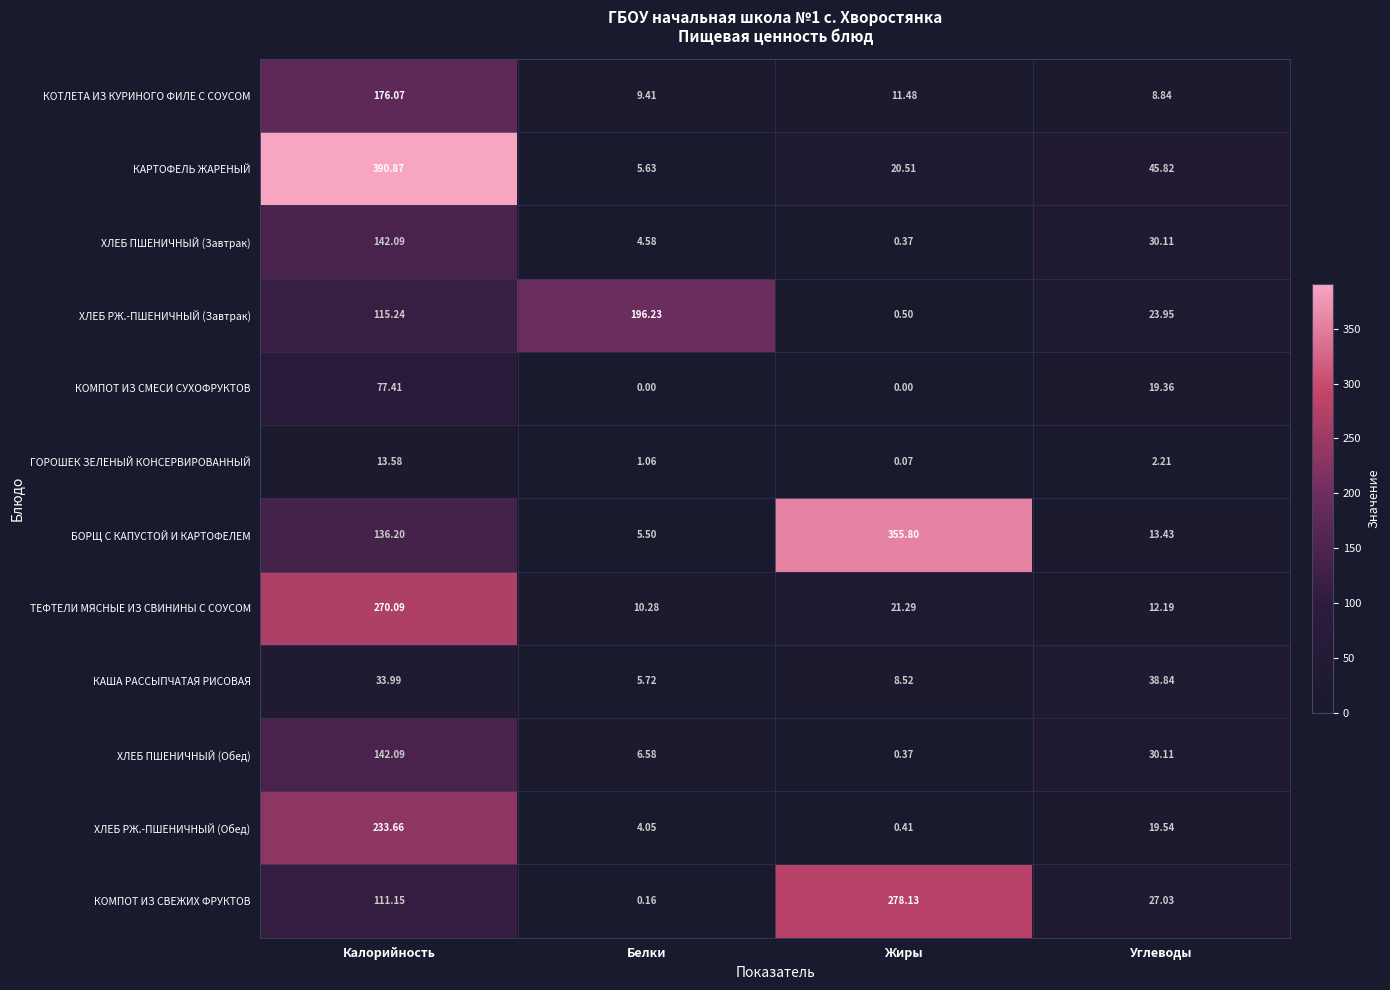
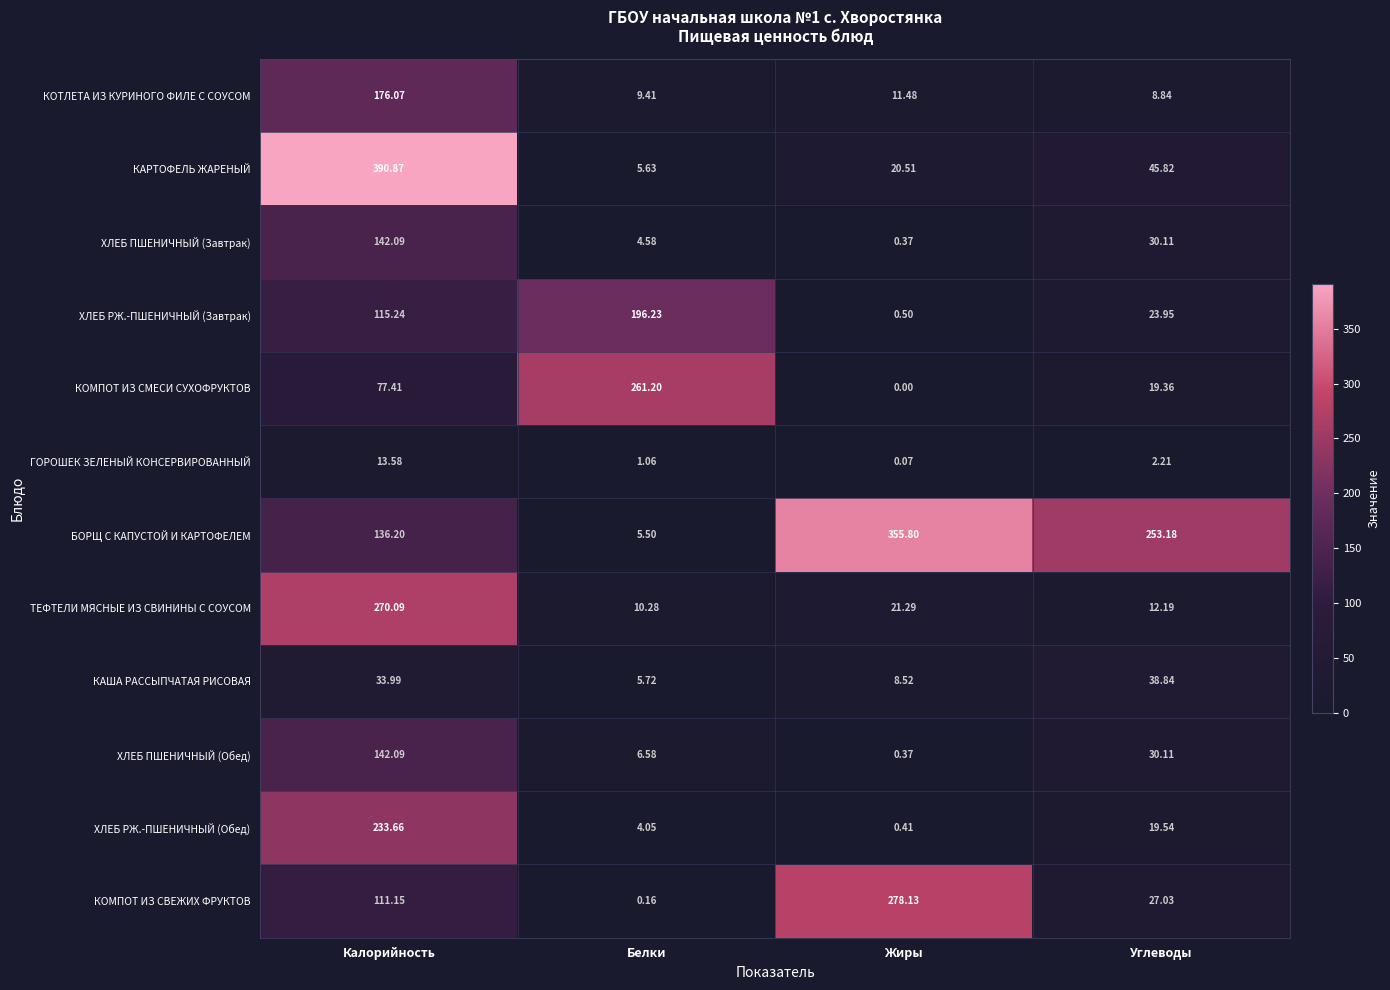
  {
    "КОТЛЕТА ИЗ КУРИНОГО ФИЛЕ С СОУСОМ": {
      "Калорийность": 176.07,
      "Белки": 9.41,
      "Жиры": 11.48,
      "Углеводы": 8.84
    },
    "КАРТОФЕЛЬ ЖАРЕНЫЙ": {
      "Калорийность": 390.87,
      "Белки": 5.63,
      "Жиры": 20.51,
      "Углеводы": 45.82
    },
    "ХЛЕБ ПШЕНИЧНЫЙ (Завтрак)": {
      "Калорийность": 142.09,
      "Белки": 4.58,
      "Жиры": 0.37,
      "Углеводы": 30.11
    },
    "ХЛЕБ РЖ.-ПШЕНИЧНЫЙ (Завтрак)": {
      "Калорийность": 115.24,
      "Белки": 196.23,
      "Жиры": 0.50,
      "Углеводы": 23.95
    },
    "КОМПОТ ИЗ СМЕСИ СУХОФРУКТОВ": {
      "Калорийность": 77.41,
-     "Белки": 0.00,
+     "Белки": 261.20,
      "Жиры": 0.00,
      "Углеводы": 19.36
    },
    "ГОРОШЕК ЗЕЛЕНЫЙ КОНСЕРВИРОВАННЫЙ": {
      "Калорийность": 13.58,
      "Белки": 1.06,
      "Жиры": 0.07,
      "Углеводы": 2.21
    },
    "БОРЩ С КАПУСТОЙ И КАРТОФЕЛЕМ": {
      "Калорийность": 136.20,
      "Белки": 5.50,
      "Жиры": 355.80,
-     "Углеводы": 13.43
+     "Углеводы": 253.18
    },
    "ТЕФТЕЛИ МЯСНЫЕ ИЗ СВИНИНЫ С СОУСОМ": {
      "Калорийность": 270.09,
      "Белки": 10.28,
      "Жиры": 21.29,
      "Углеводы": 12.19
    },
    "КАША РАССЫПЧАТАЯ РИСОВАЯ": {
      "Калорийность": 33.99,
      "Белки": 5.72,
      "Жиры": 8.52,
      "Углеводы": 38.84
    },
    "ХЛЕБ ПШЕНИЧНЫЙ (Обед)": {
      "Калорийность": 142.09,
      "Белки": 6.58,
      "Жиры": 0.37,
      "Углеводы": 30.11
    },
    "ХЛЕБ РЖ.-ПШЕНИЧНЫЙ (Обед)": {
      "Калорийность": 233.66,
      "Белки": 4.05,
      "Жиры": 0.41,
      "Углеводы": 19.54
    },
    "КОМПОТ ИЗ СВЕЖИХ ФРУКТОВ": {
      "Калорийность": 111.15,
      "Белки": 0.16,
      "Жиры": 278.13,
      "Углеводы": 27.03
    }
  }
